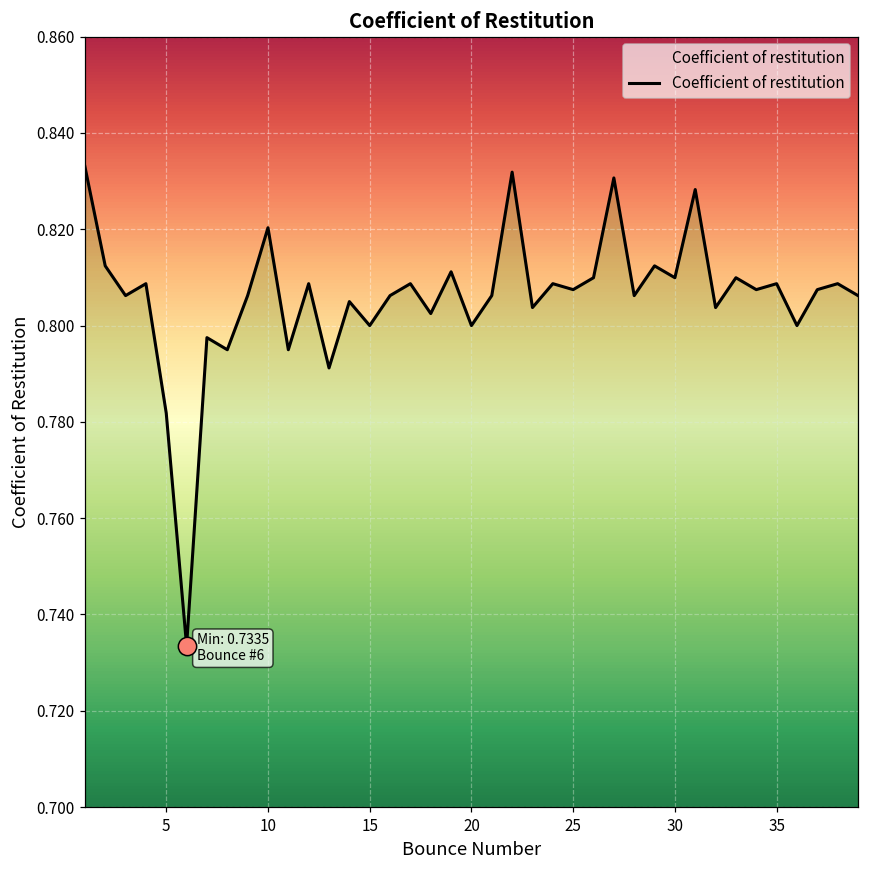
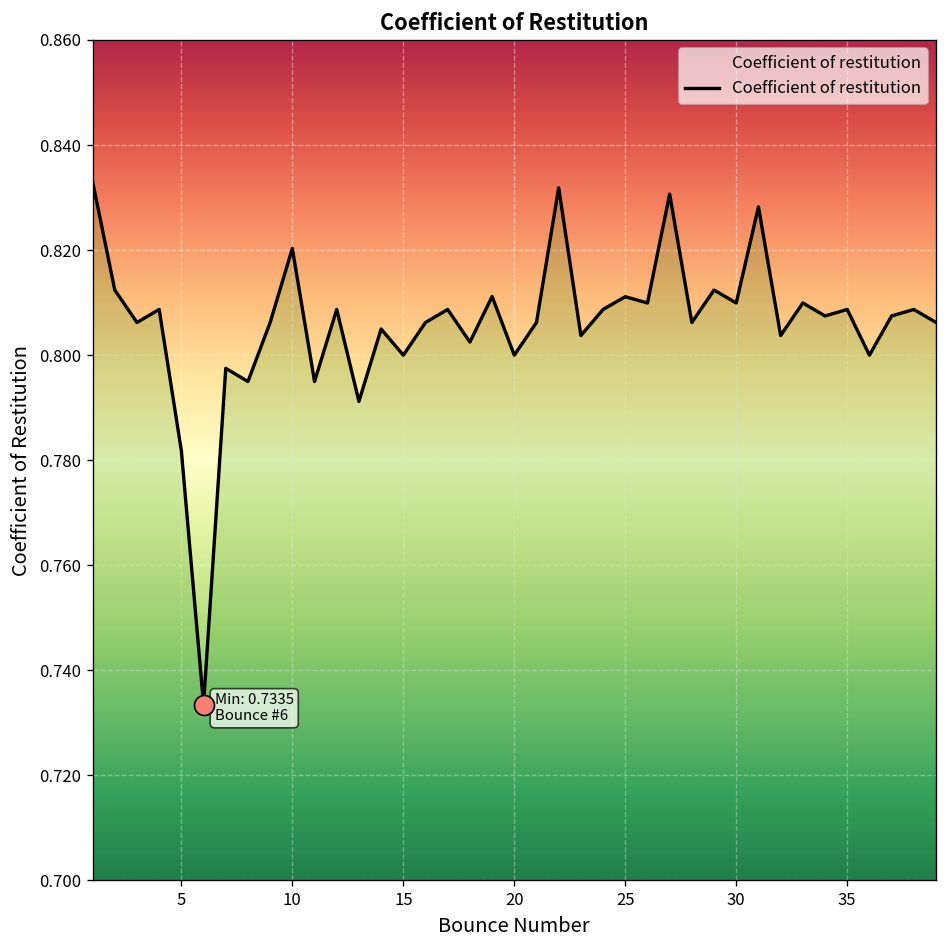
  {
    "Coefficient of restitution": {
      "5": 0.782,
      "10": 0.820,
      "15": 0.800,
      "20": 0.800,
-     "25": 0.807,
+     "25": 0.811,
      "30": 0.810,
      "35": 0.809
    }
  }
